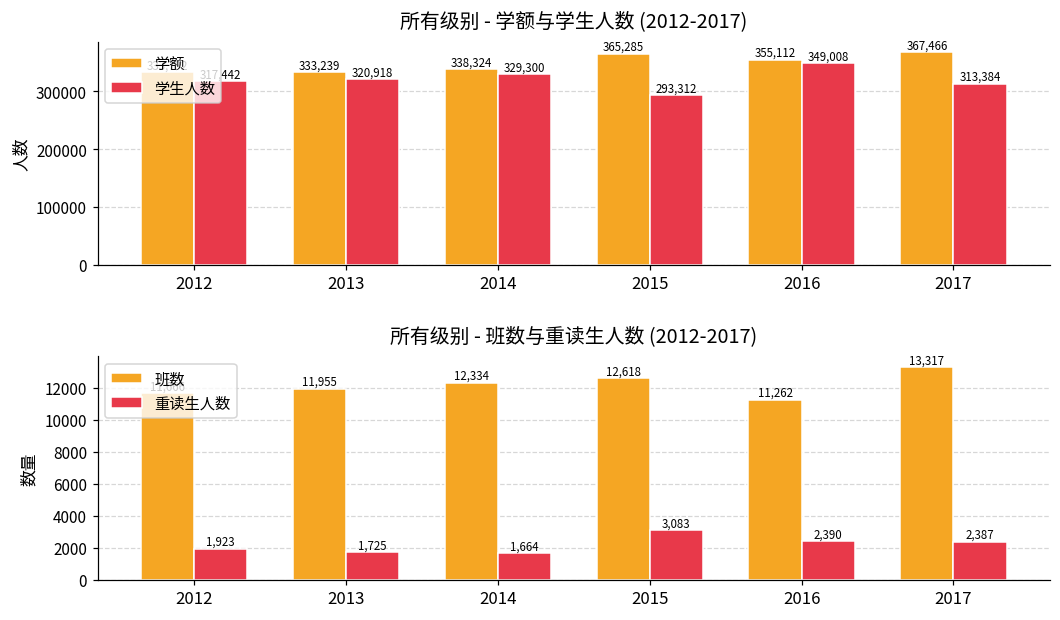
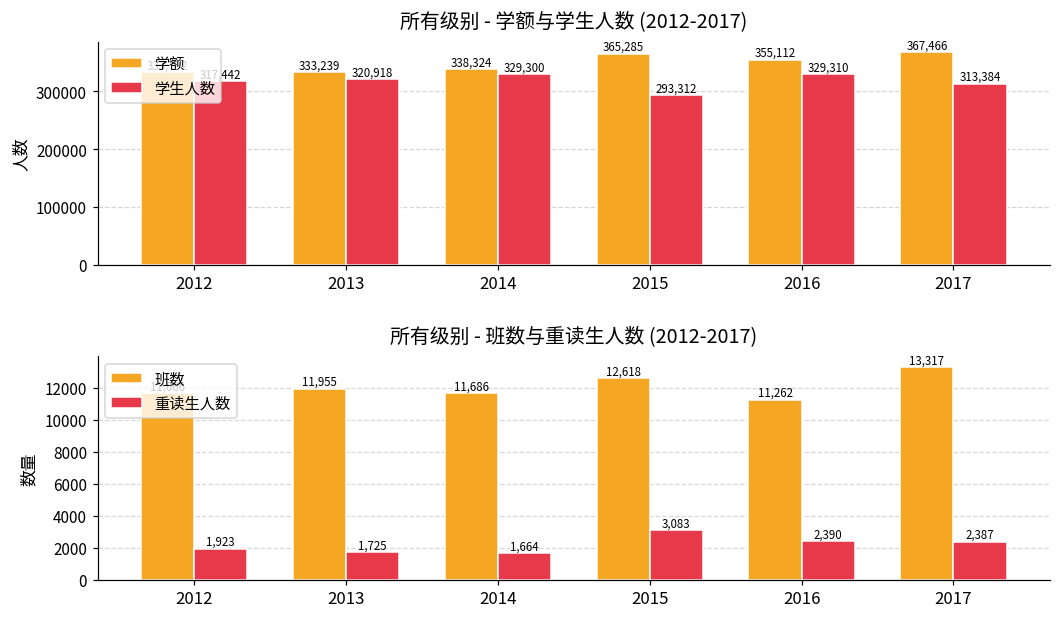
  {
    "所有级别 - 学额与学生人数 (2012-2017)": {
      "学额": {
        "2013": "333,239",
        "2014": "338,324",
        "2015": "365,285",
        "2016": "355,112",
        "2017": "367,466"
      },
      "学生人数": {
        "2013": "320,918",
        "2014": "329,300",
        "2015": "293,312",
-       "2016": "349,008",
+       "2016": "329,310",
        "2017": "313,384"
      }
    },
    "所有级别 - 班数与重读生人数 (2012-2017)": {
      "班数": {
        "2013": "11,955",
-       "2014": "12,334",
+       "2014": "11,686",
        "2015": "12,618",
        "2016": "11,262",
        "2017": "13,317"
      },
      "重读生人数": {
        "2012": "1,923",
        "2013": "1,725",
        "2014": "1,664",
        "2015": "3,083",
        "2016": "2,390",
        "2017": "2,387"
      }
    }
  }
